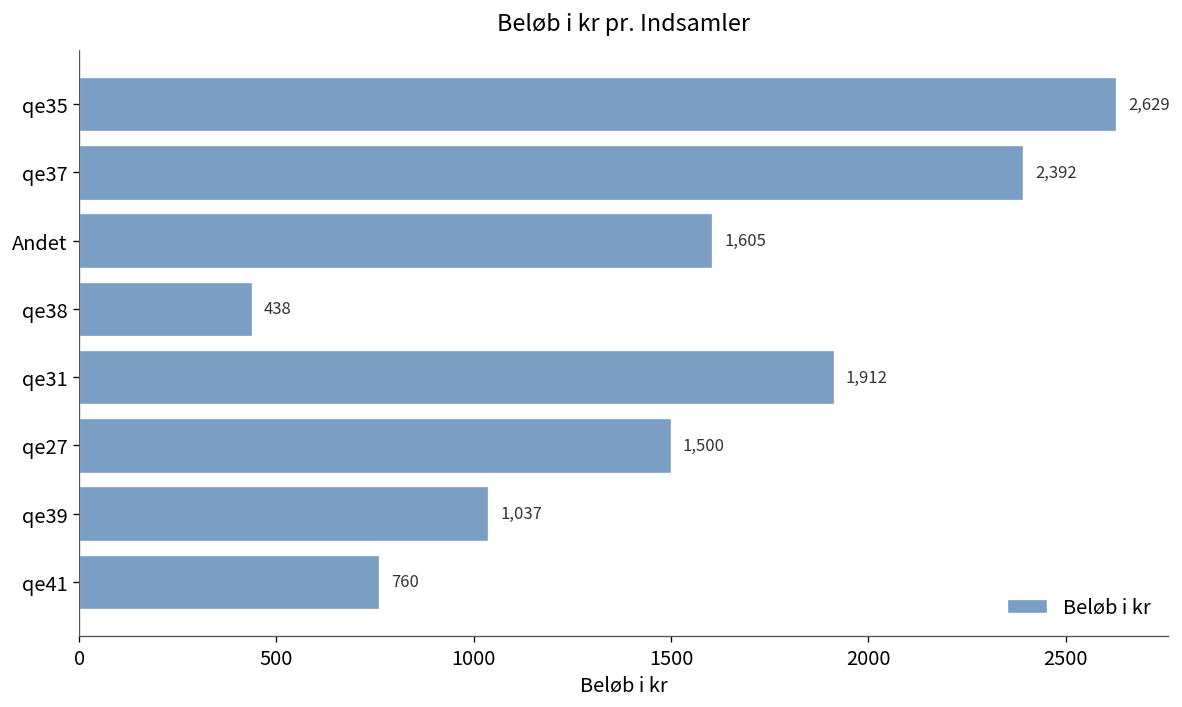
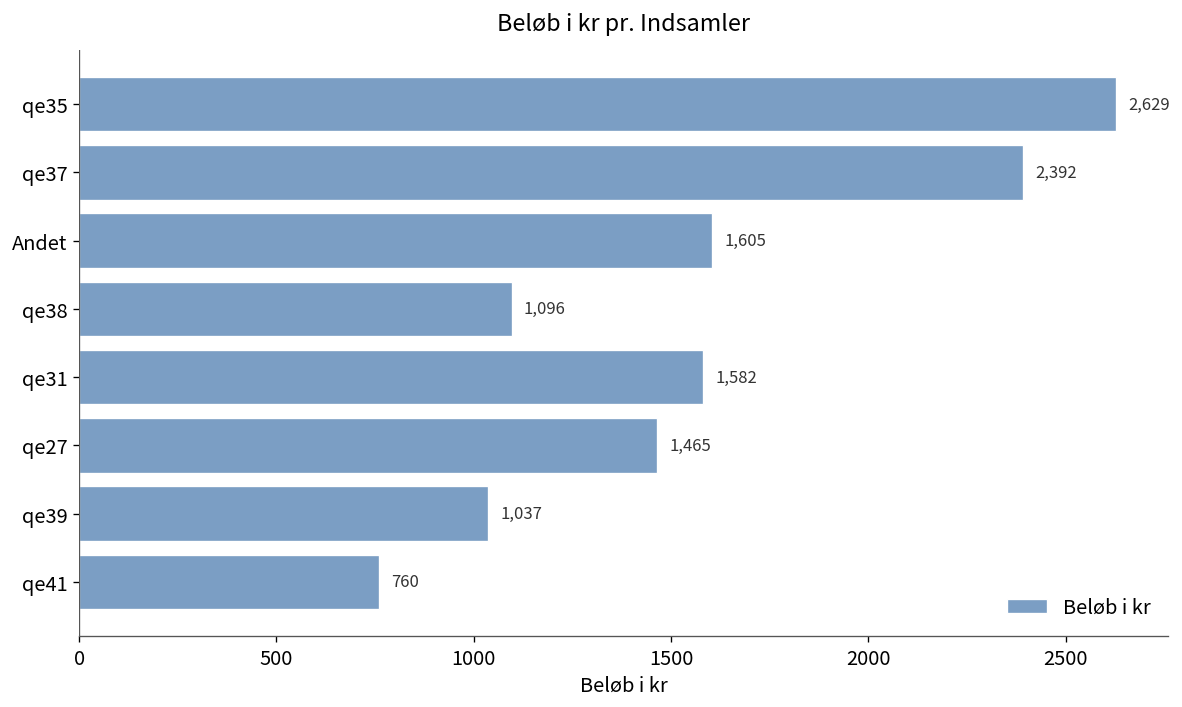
  {
    "qe35": "2,629",
    "qe37": "2,392",
    "Andet": "1,605",
-   "qe38": "438",
-   "qe31": "1,912",
-   "qe27": "1,500",
+   "qe38": "1,096",
+   "qe31": "1,582",
+   "qe27": "1,465",
    "qe39": "1,037",
    "qe41": "760"
  }
